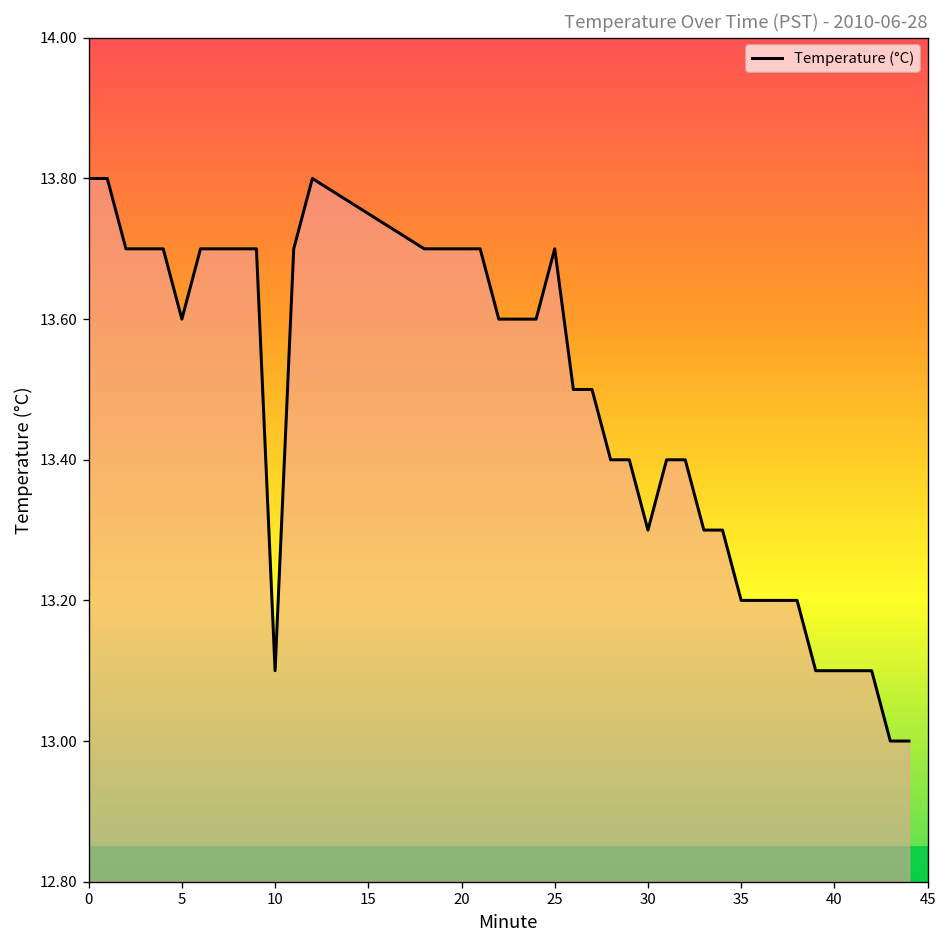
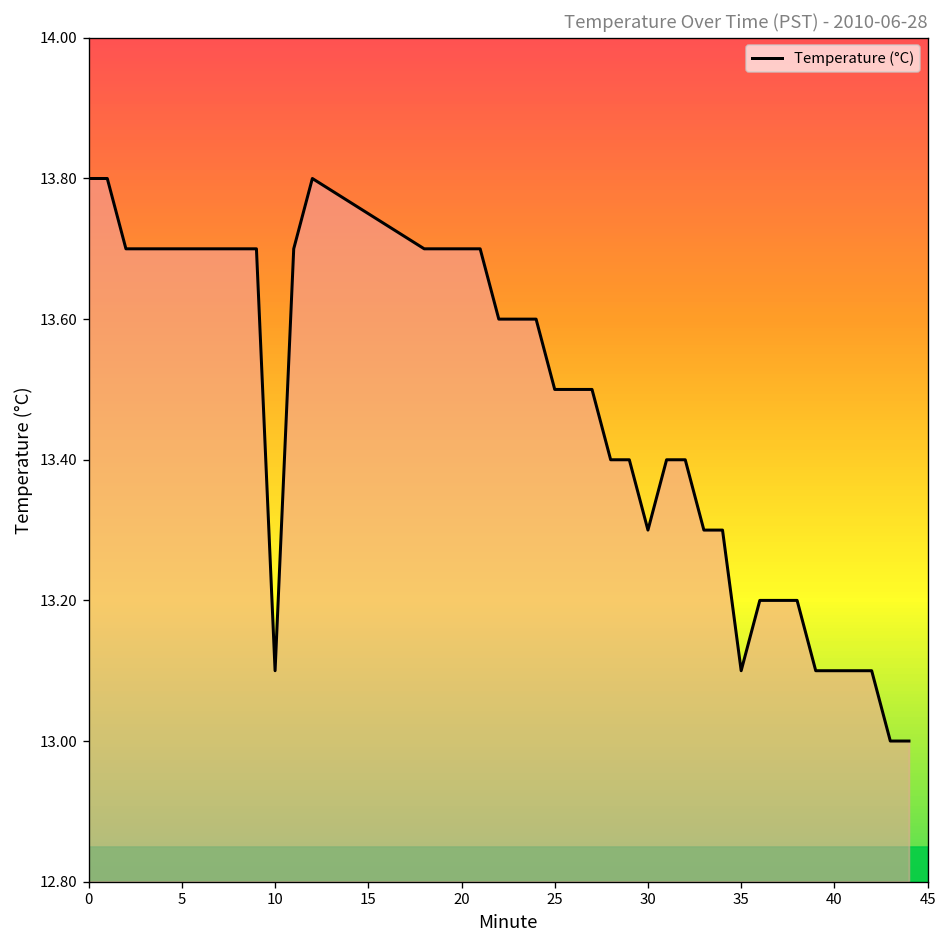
  {
    "0": 13.8,
-   "5": 13.6,
+   "5": 13.7,
    "10": 13.1,
    "20": 13.7,
-   "25": 13.7,
+   "25": 13.5,
    "30": 13.3,
-   "35": 13.2,
+   "35": 13.1,
    "40": 13.1
  }
